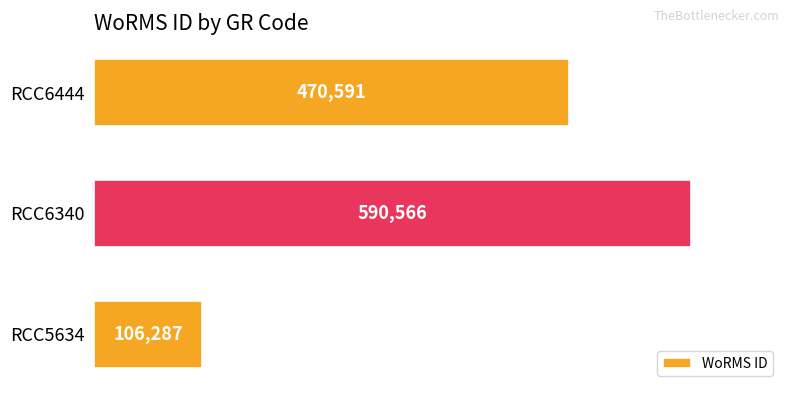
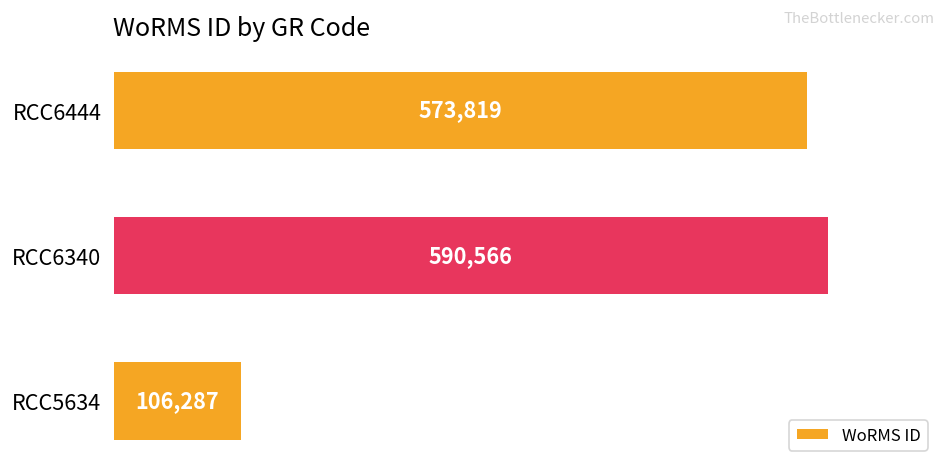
  {
-   "RCC6444": "470,591",
+   "RCC6444": "573,819",
    "RCC6340": "590,566",
    "RCC5634": "106,287"
  }
